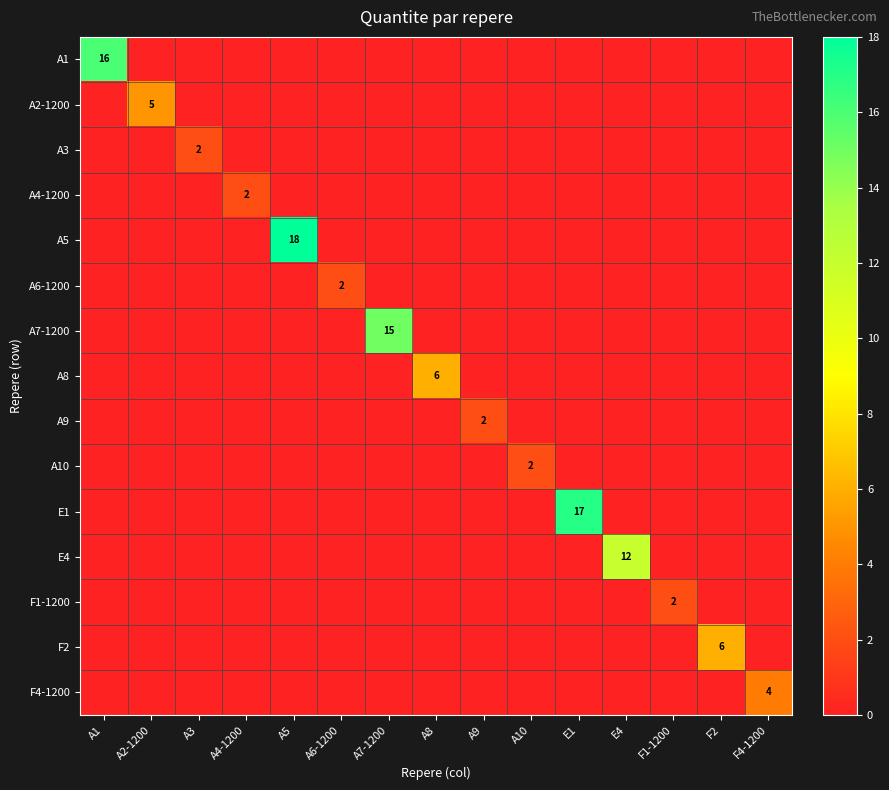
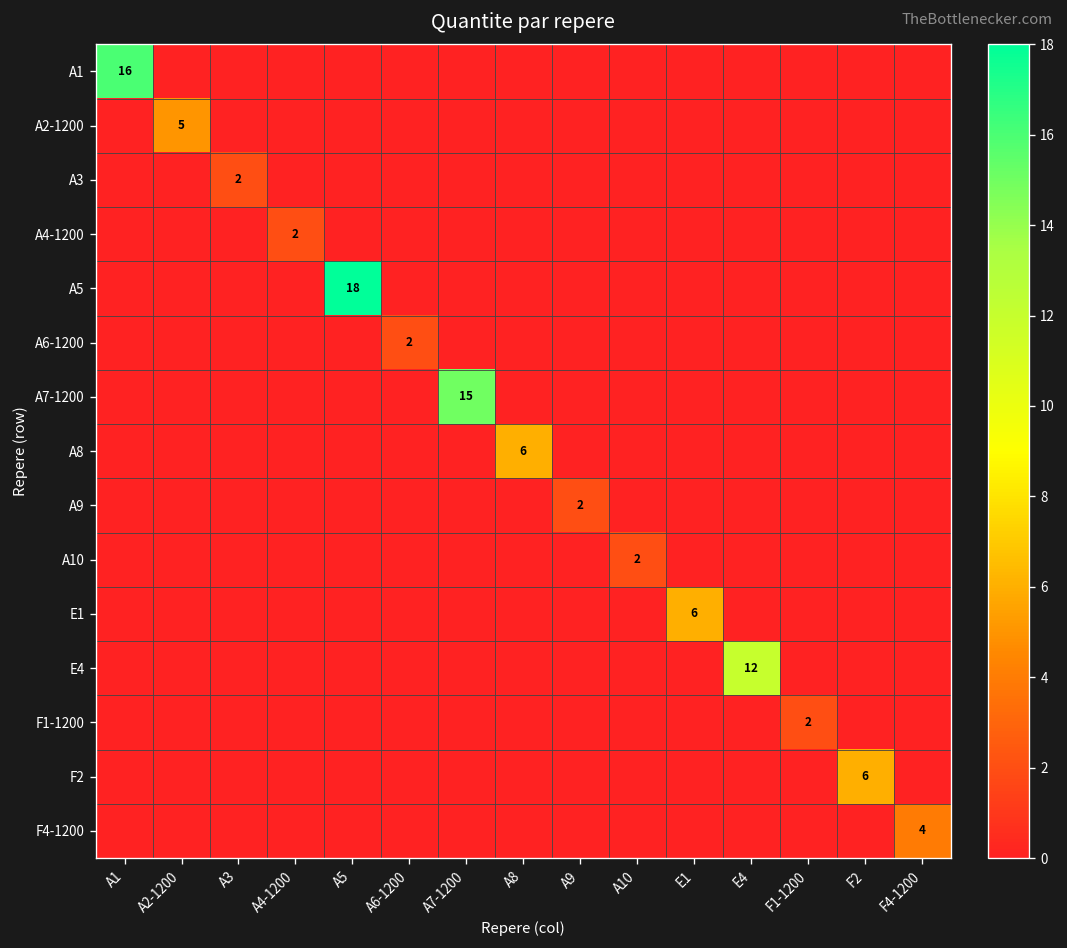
  {
    "A1": {
      "A1": 16
    },
    "A2-1200": {
      "A2-1200": 5
    },
    "A3": {
      "A3": 2
    },
    "A4-1200": {
      "A4-1200": 2
    },
    "A5": {
      "A5": 18
    },
    "A6-1200": {
      "A6-1200": 2
    },
    "A7-1200": {
      "A7-1200": 15
    },
    "A8": {
      "A8": 6
    },
    "A9": {
      "A9": 2
    },
    "A10": {
      "A10": 2
    },
    "E1": {
-     "E1": 17
+     "E1": 6
    },
    "E4": {
      "E4": 12
    },
    "F1-1200": {
      "F1-1200": 2
    },
    "F2": {
      "F2": 6
    },
    "F4-1200": {
      "F4-1200": 4
    }
  }
